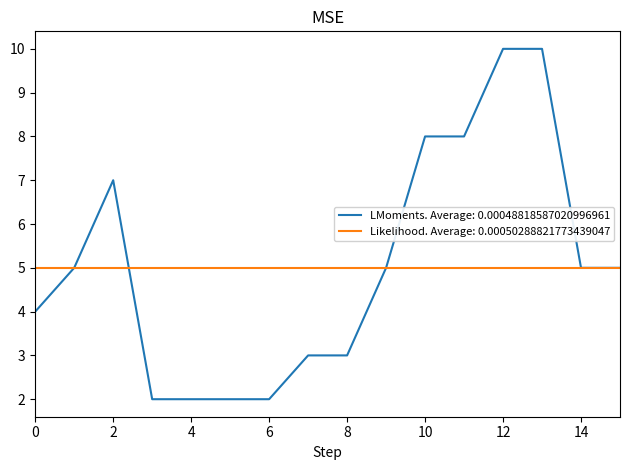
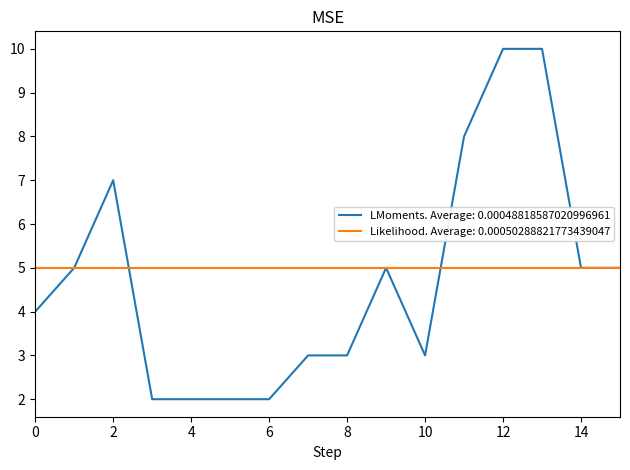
  {
    "LMoments. Average: 0.00048818587020996961": {
      "0": 4,
      "2": 7,
      "4": 2,
      "6": 2,
      "8": 3,
-     "10": 8,
+     "10": 3,
      "12": 10
    },
    "Likelihood. Average: 0.00050288821773439047": {
      "0": 5,
      "2": 5,
      "4": 5,
      "6": 5,
      "8": 5,
      "10": 5,
      "12": 5
    }
  }
